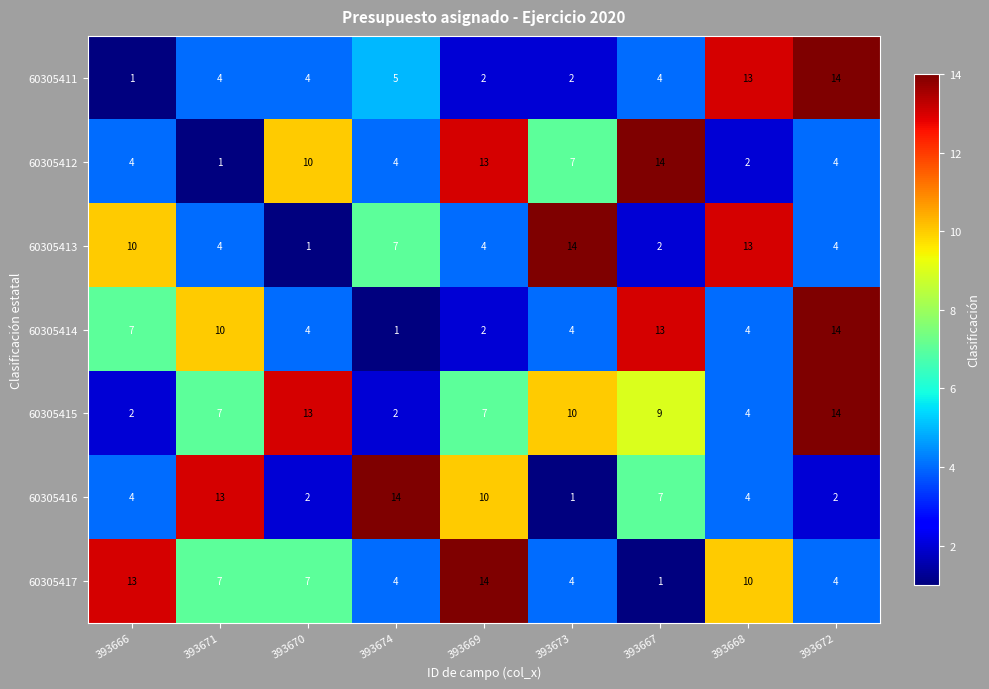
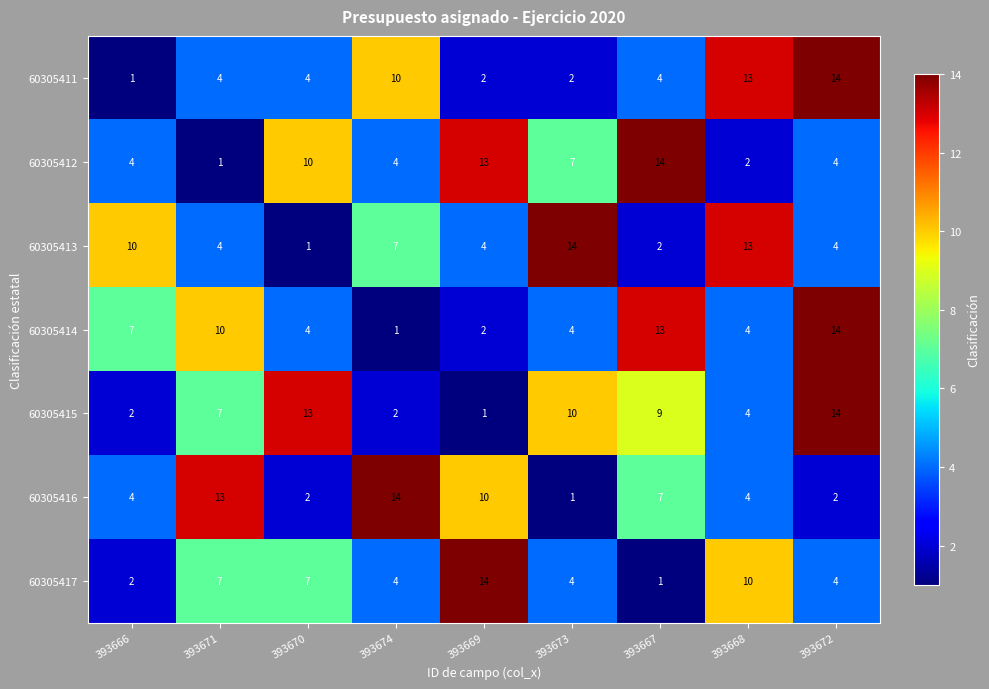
  {
    "60305411": {
      "393666": 1,
      "393671": 4,
      "393670": 4,
-     "393674": 5,
+     "393674": 10,
      "393669": 2,
      "393673": 2,
      "393667": 4,
      "393668": 13,
      "393672": 14
    },
    "60305412": {
      "393666": 4,
      "393671": 1,
      "393670": 10,
      "393674": 4,
      "393669": 13,
      "393673": 7,
      "393667": 14,
      "393668": 2,
      "393672": 4
    },
    "60305413": {
      "393666": 10,
      "393671": 4,
      "393670": 1,
      "393674": 7,
      "393669": 4,
      "393673": 14,
      "393667": 2,
      "393668": 13,
      "393672": 4
    },
    "60305414": {
      "393666": 7,
      "393671": 10,
      "393670": 4,
      "393674": 1,
      "393669": 2,
      "393673": 4,
      "393667": 13,
      "393668": 4,
      "393672": 14
    },
    "60305415": {
      "393666": 2,
      "393671": 7,
      "393670": 13,
      "393674": 2,
-     "393669": 7,
+     "393669": 1,
      "393673": 10,
      "393667": 9,
      "393668": 4,
      "393672": 14
    },
    "60305416": {
      "393666": 4,
      "393671": 13,
      "393670": 2,
      "393674": 14,
      "393669": 10,
      "393673": 1,
      "393667": 7,
      "393668": 4,
      "393672": 2
    },
    "60305417": {
-     "393666": 13,
+     "393666": 2,
      "393671": 7,
      "393670": 7,
      "393674": 4,
      "393669": 14,
      "393673": 4,
      "393667": 1,
      "393668": 10,
      "393672": 4
    }
  }
